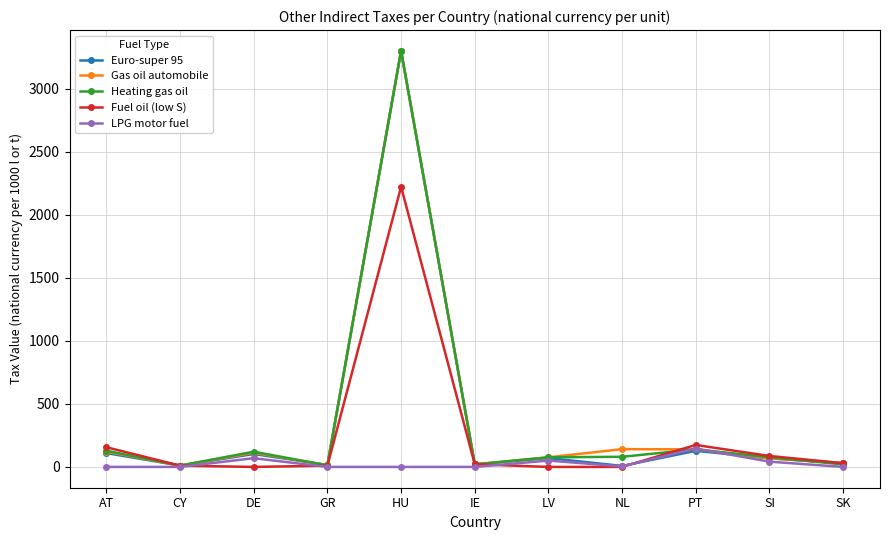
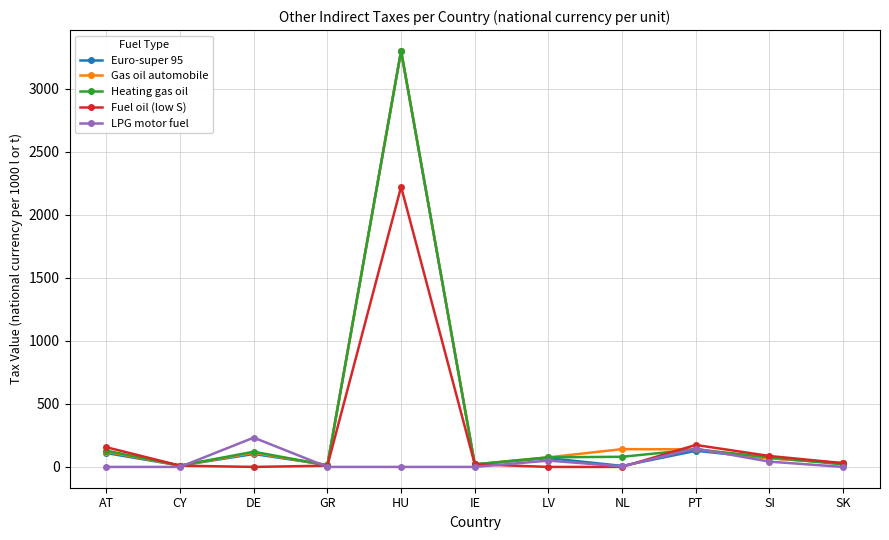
  {
    "Gas oil automobile": {
      "NL": 140
    },
    "Heating gas oil": {
      "NL": 80
    },
    "Fuel oil (low S)": {
      "AT": 160,
      "DE": 0,
      "HU": 2220,
      "LV": 0,
      "PT": 170
    },
    "LPG motor fuel": {
      "AT": 0,
-     "DE": 70,
+     "DE": 230,
      "HU": 0,
      "SI": 40
    }
  }
